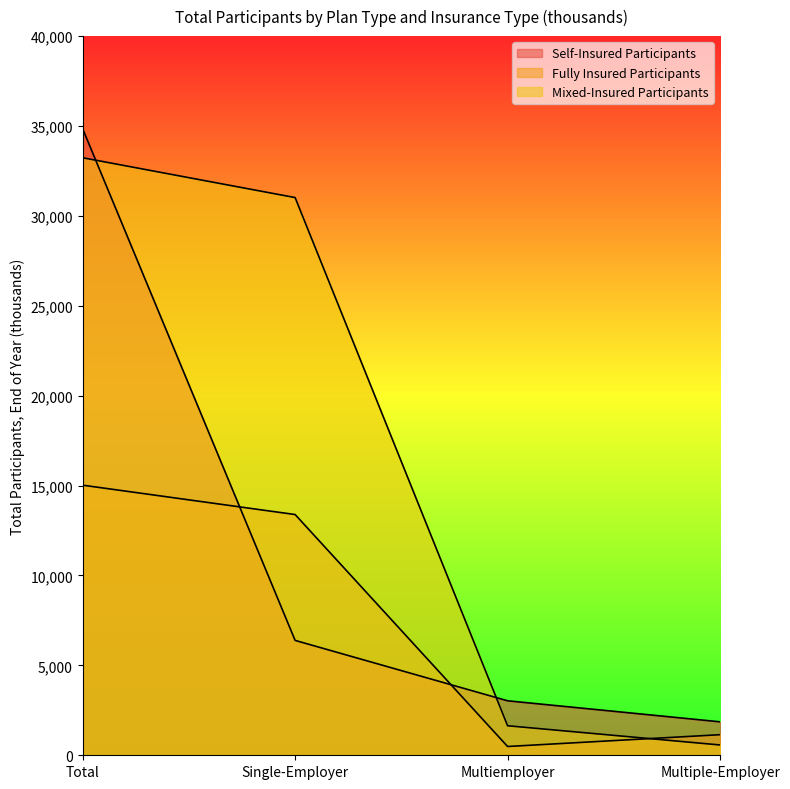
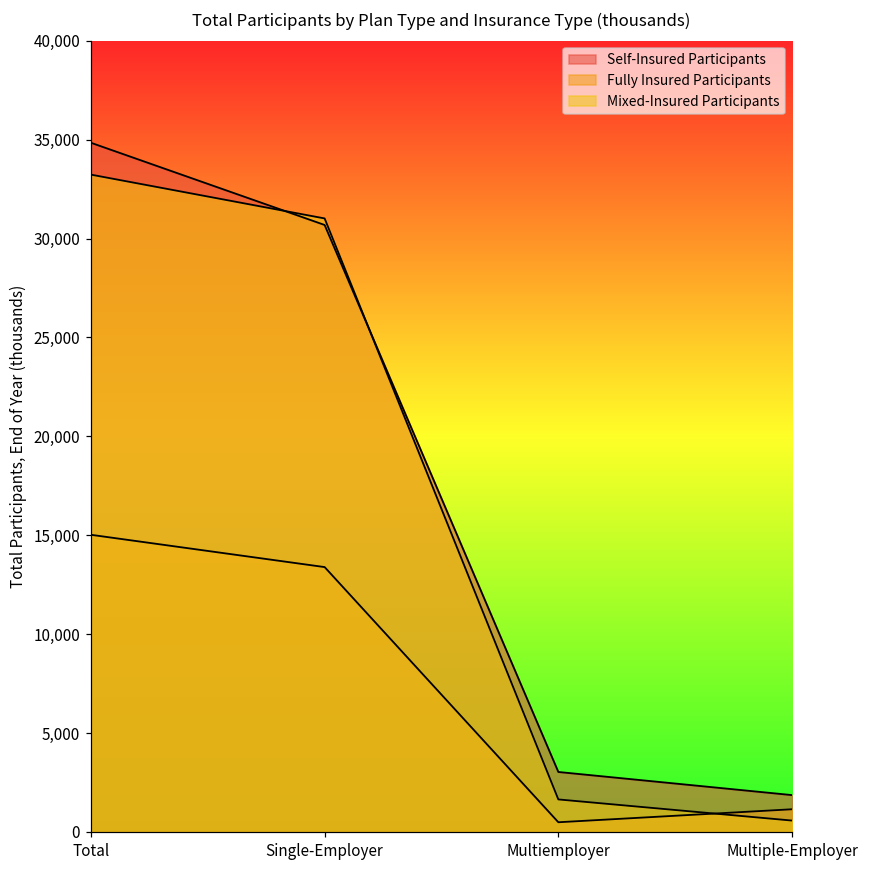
  {
    "Self-Insured Participants": {
      "Total": "34,800",
-     "Single-Employer": "6,400",
+     "Single-Employer": "30,700",
      "Multiemployer": "3,000",
      "Multiple-Employer": "1,900"
    }
  }
